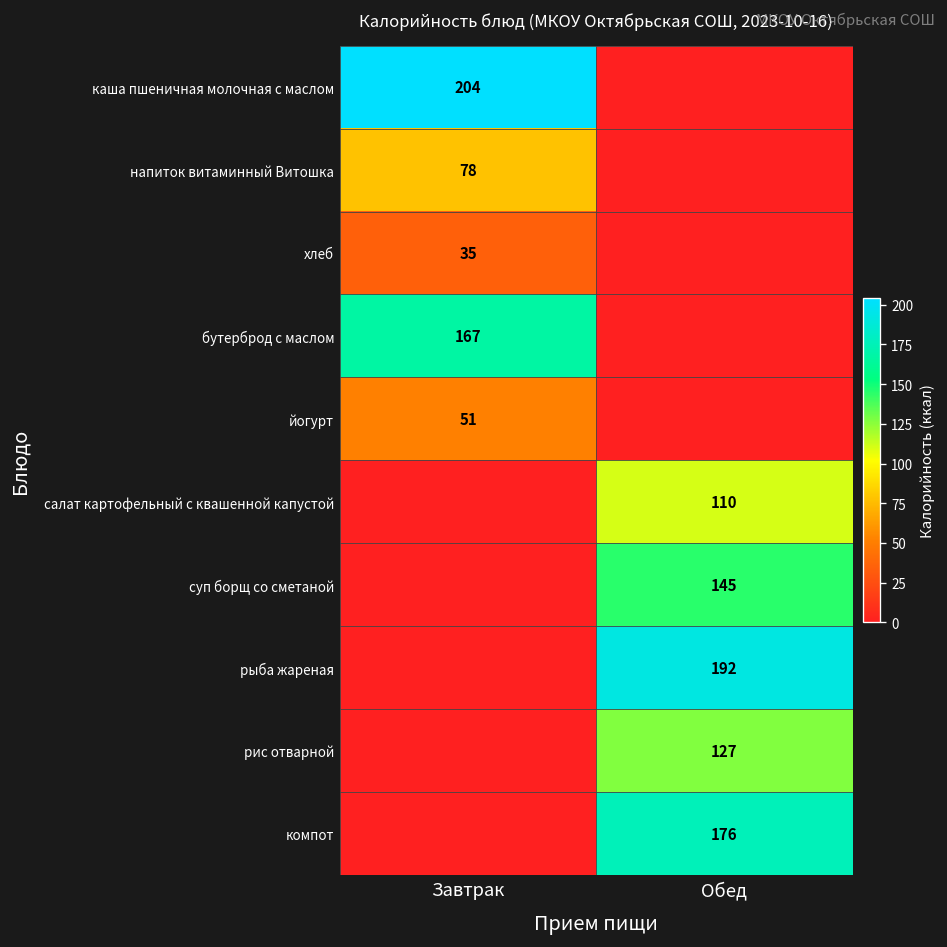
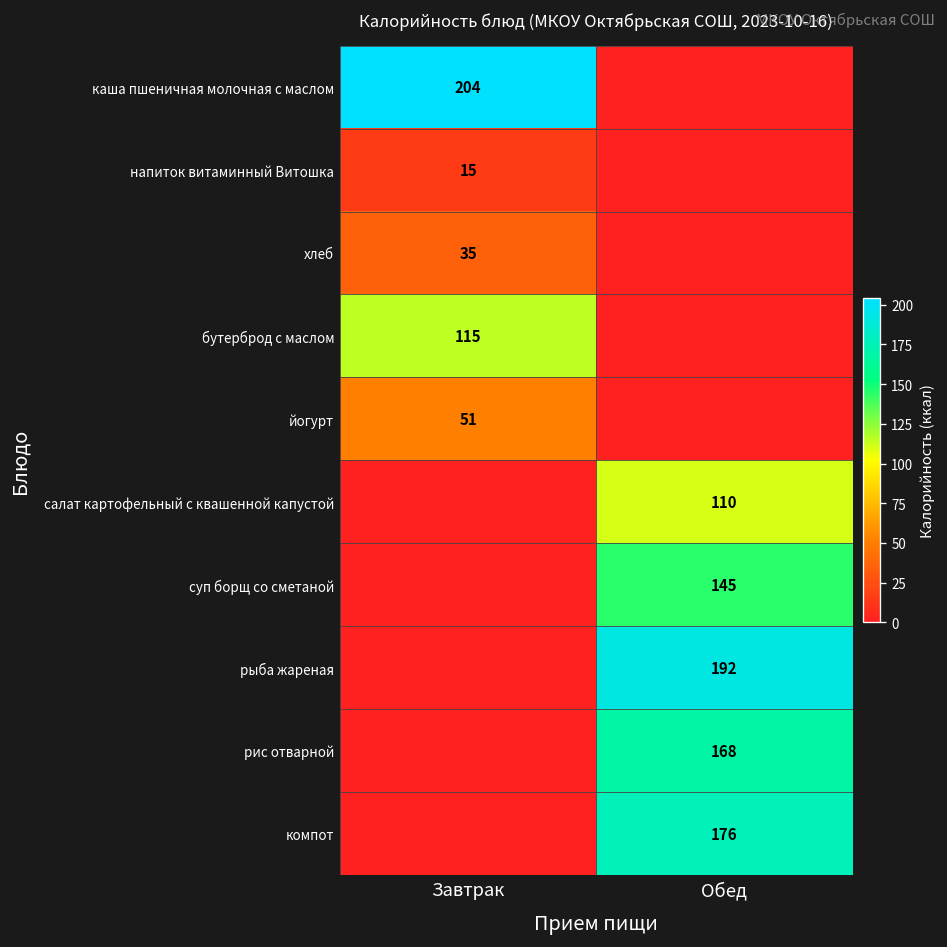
  {
    "каша пшеничная молочная с маслом": {
      "Завтрак": 204
    },
    "напиток витаминный Витошка": {
-     "Завтрак": 78
+     "Завтрак": 15
    },
    "хлеб": {
      "Завтрак": 35
    },
    "бутерброд с маслом": {
-     "Завтрак": 167
+     "Завтрак": 115
    },
    "йогурт": {
      "Завтрак": 51
    },
    "салат картофельный с квашенной капустой": {
      "Обед": 110
    },
    "суп борщ со сметаной": {
      "Обед": 145
    },
    "рыба жареная": {
      "Обед": 192
    },
    "рис отварной": {
-     "Обед": 127
+     "Обед": 168
    },
    "компот": {
      "Обед": 176
    }
  }
